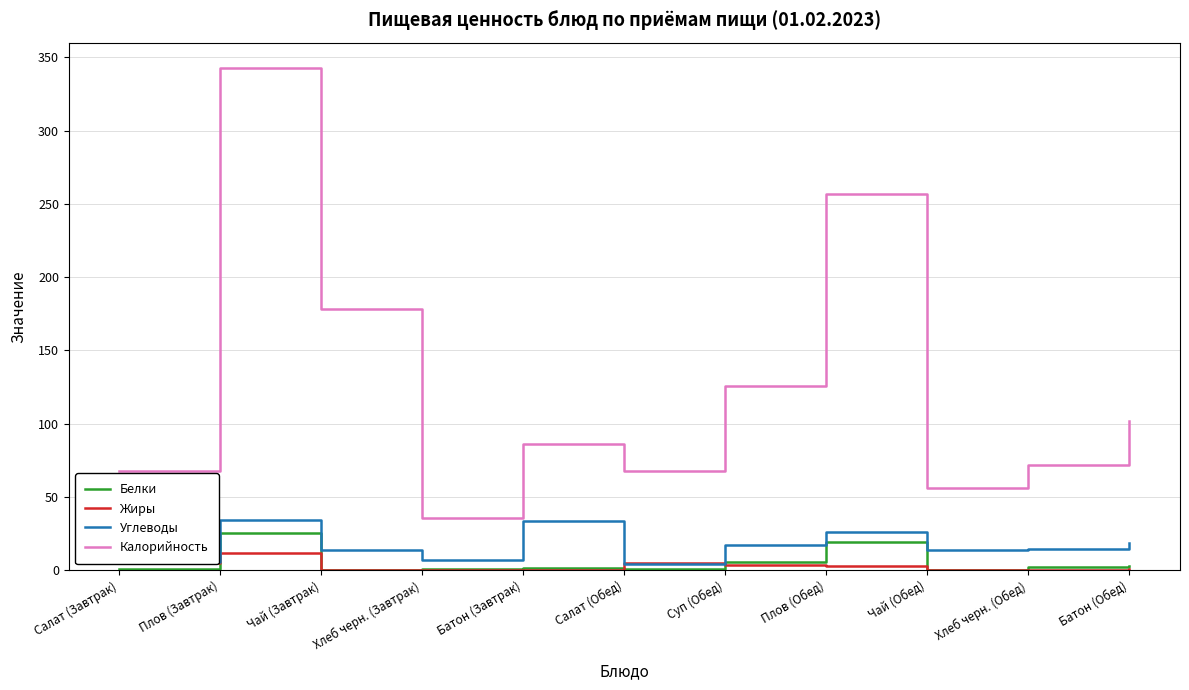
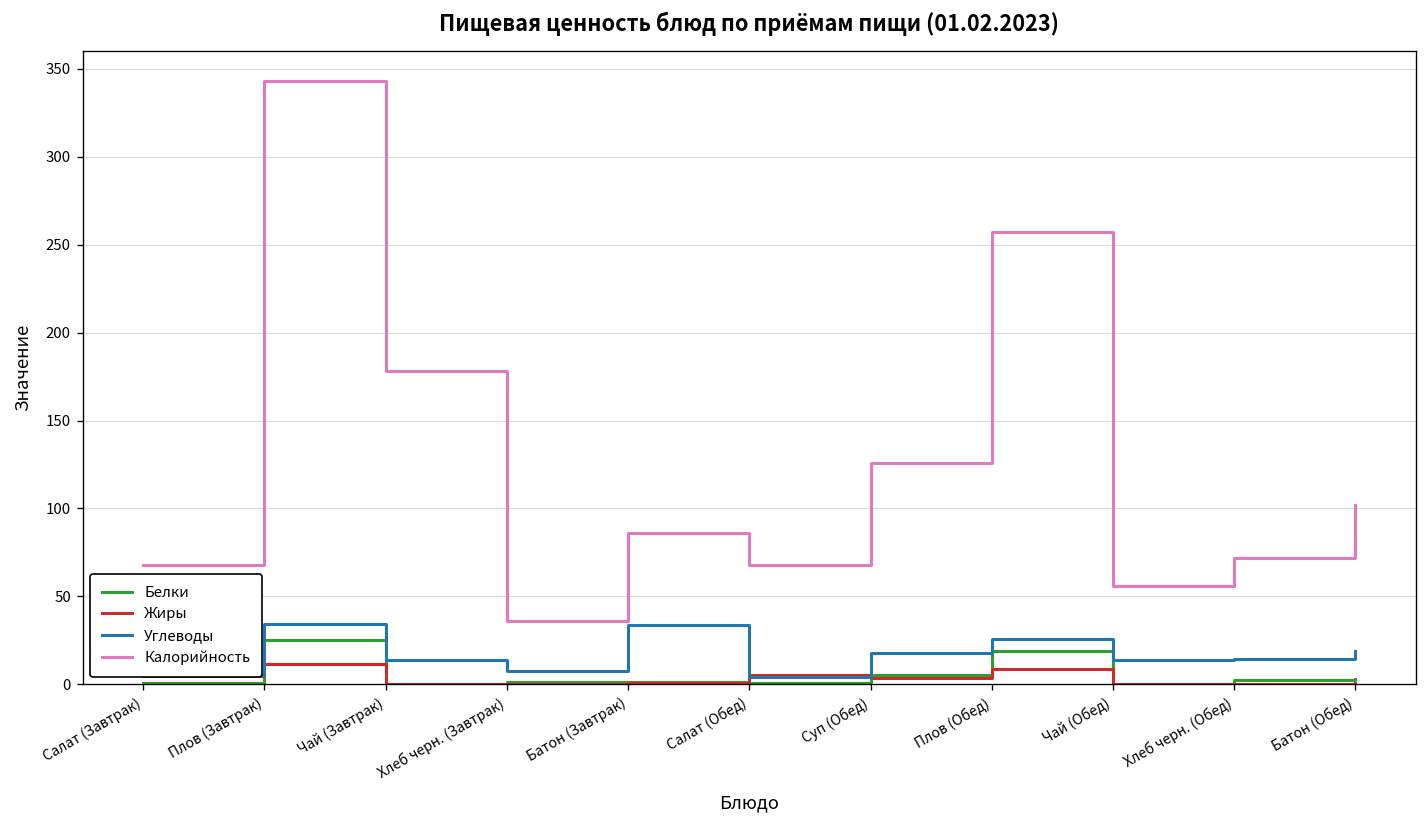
  {
    "Белки": {
      "Салат (Завтрак)": 1,
      "Плов (Завтрак)": 26,
      "Салат (Обед)": 1,
      "Суп (Обед)": 6,
      "Плов (Обед)": 19,
      "Хлеб черн. (Обед)": 2,
      "Батон (Обед)": 3
    },
    "Жиры": {
      "Плов (Завтрак)": 12,
      "Суп (Обед)": 4,
-     "Плов (Обед)": 3,
+     "Плов (Обед)": 9,
      "Хлеб черн. (Обед)": 0,
      "Батон (Обед)": 1
    },
    "Углеводы": {
      "Плов (Завтрак)": 34,
      "Чай (Завтрак)": 14,
      "Хлеб черн. (Завтрак)": 7,
      "Батон (Завтрак)": 34,
      "Суп (Обед)": 18,
      "Плов (Обед)": 26,
      "Чай (Обед)": 14,
      "Хлеб черн. (Обед)": 15,
      "Батон (Обед)": 19
    },
    "Калорийность": {
      "Салат (Завтрак)": 68,
      "Плов (Завтрак)": 343,
      "Чай (Завтрак)": 178,
      "Хлеб черн. (Завтрак)": 36,
      "Батон (Завтрак)": 86,
      "Салат (Обед)": 68,
      "Суп (Обед)": 126,
      "Плов (Обед)": 257,
      "Чай (Обед)": 56,
      "Хлеб черн. (Обед)": 72,
      "Батон (Обед)": 102
    }
  }
